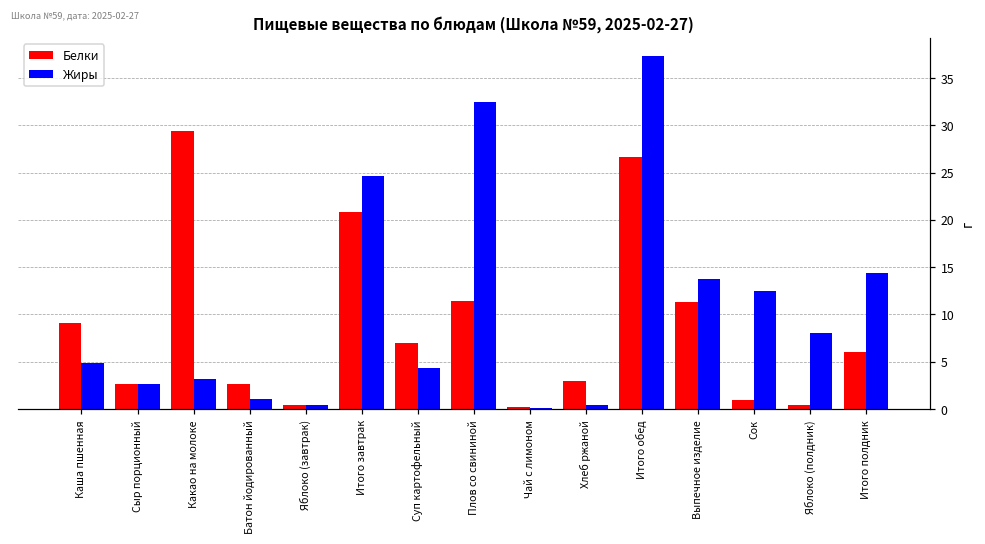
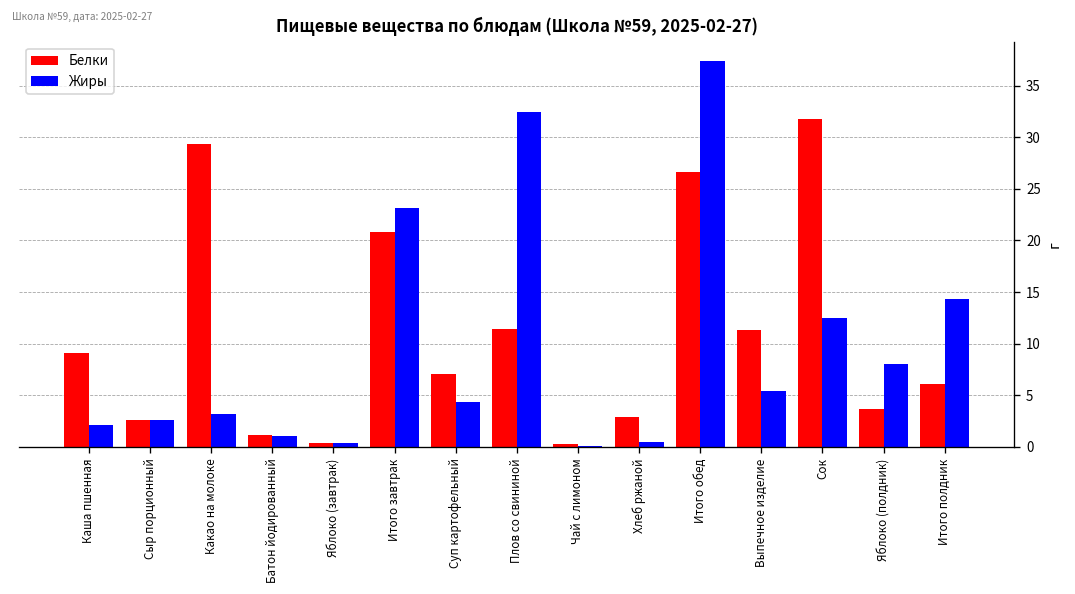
  {
    "Белки": {
      "Каша пшенная": 9,
      "Сыр порционный": 3,
      "Какао на молоке": 29,
-     "Батон йодированный": 3,
+     "Батон йодированный": 1,
      "Яблоко (завтрак)": 0,
      "Итого завтрак": 21,
      "Суп картофельный": 7,
      "Плов со свининой": 11,
      "Хлеб ржаной": 3,
      "Итого обед": 27,
      "Выпечное изделие": 11,
-     "Сок": 1,
-     "Яблоко (полдник)": 0,
+     "Сок": 32,
+     "Яблоко (полдник)": 4,
      "Итого полдник": 6
    },
    "Жиры": {
-     "Каша пшенная": 5,
+     "Каша пшенная": 2,
      "Сыр порционный": 3,
      "Какао на молоке": 3,
      "Батон йодированный": 1,
      "Яблоко (завтрак)": 0,
-     "Итого завтрак": 25,
+     "Итого завтрак": 23,
      "Суп картофельный": 4,
      "Плов со свининой": 32,
      "Хлеб ржаной": 0,
      "Итого обед": 37,
-     "Выпечное изделие": 14,
+     "Выпечное изделие": 5,
      "Сок": 13,
      "Яблоко (полдник)": 8,
      "Итого полдник": 14
    }
  }
